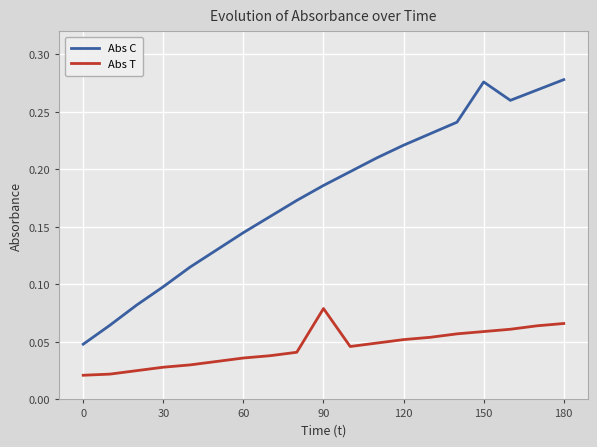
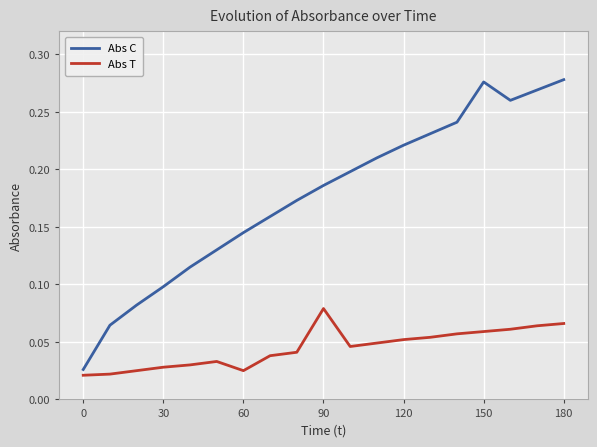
  {
    "Abs C": {
-     "0": 0.048,
+     "0": 0.026,
      "30": 0.098,
      "60": 0.145,
      "90": 0.186,
      "120": 0.221,
      "150": 0.276,
      "180": 0.278
    },
    "Abs T": {
      "0": 0.021,
      "30": 0.028,
-     "60": 0.036,
+     "60": 0.025,
      "90": 0.079,
      "120": 0.052,
      "150": 0.059,
      "180": 0.066
    }
  }
